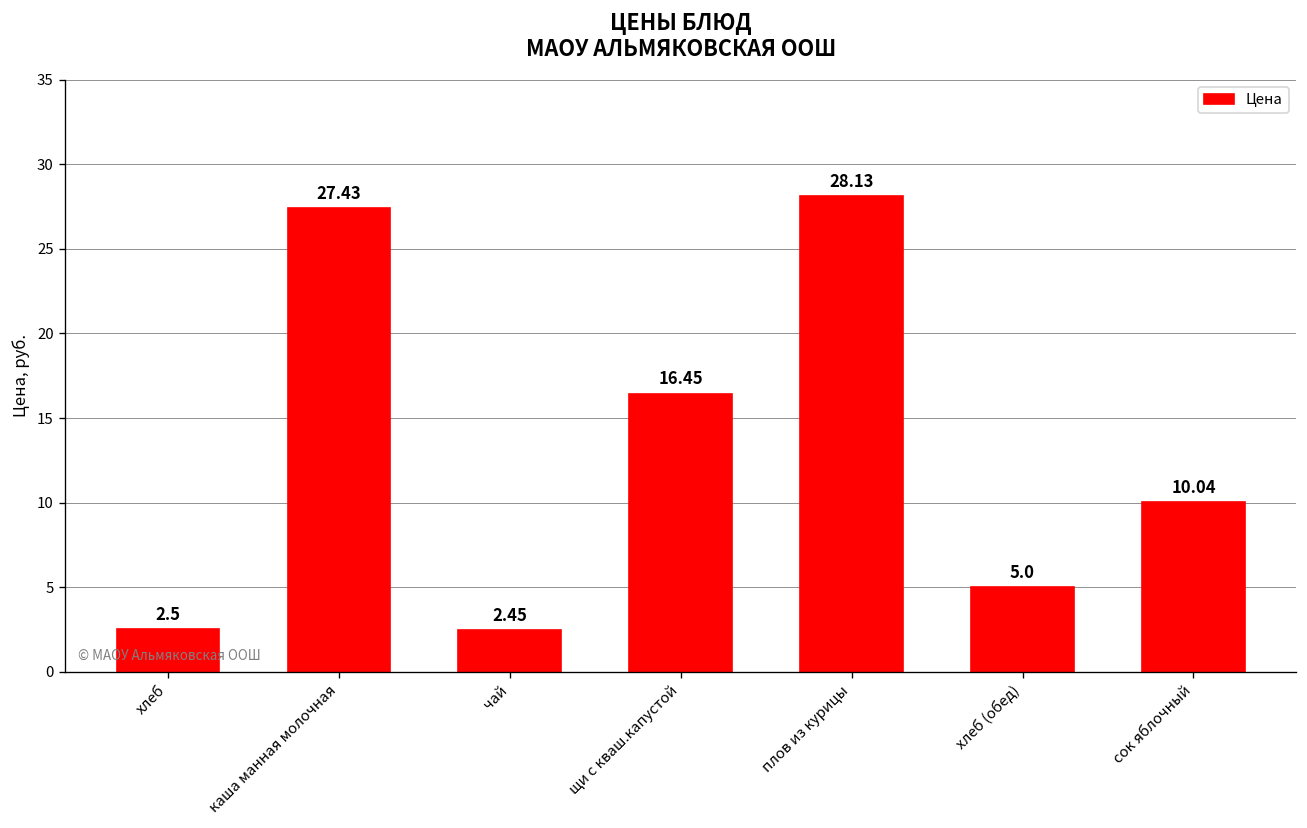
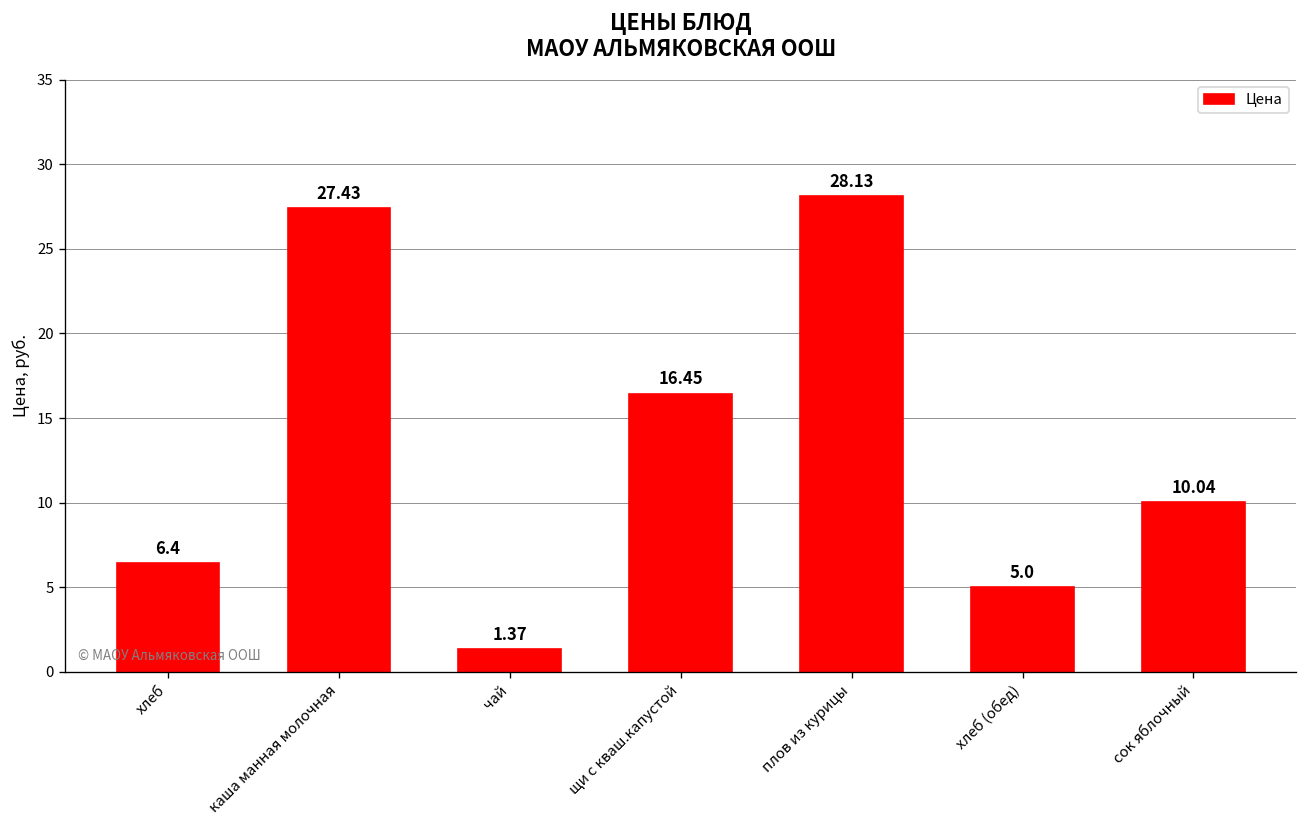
  {
-   "хлеб": 2.5,
+   "хлеб": 6.4,
    "каша манная молочная": 27.43,
-   "чай": 2.45,
+   "чай": 1.37,
    "щи с кваш.капустой": 16.45,
    "плов из курицы": 28.13,
    "хлеб (обед)": 5.0,
    "сок яблочный": 10.04
  }
